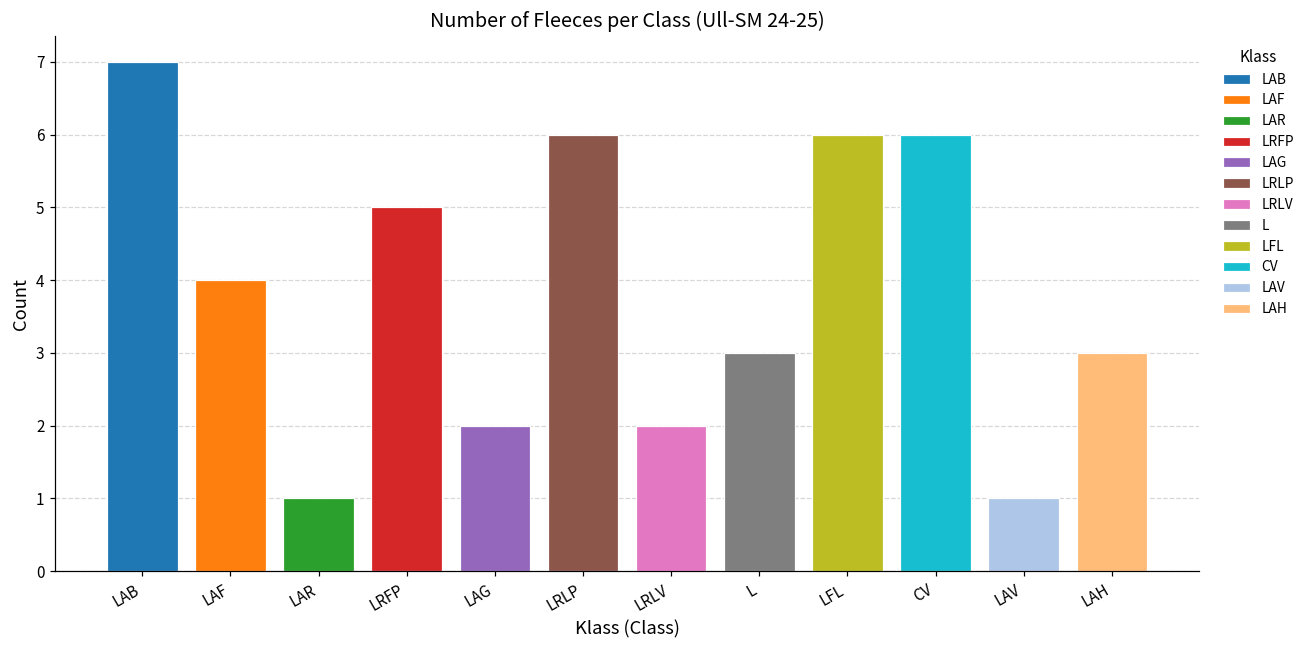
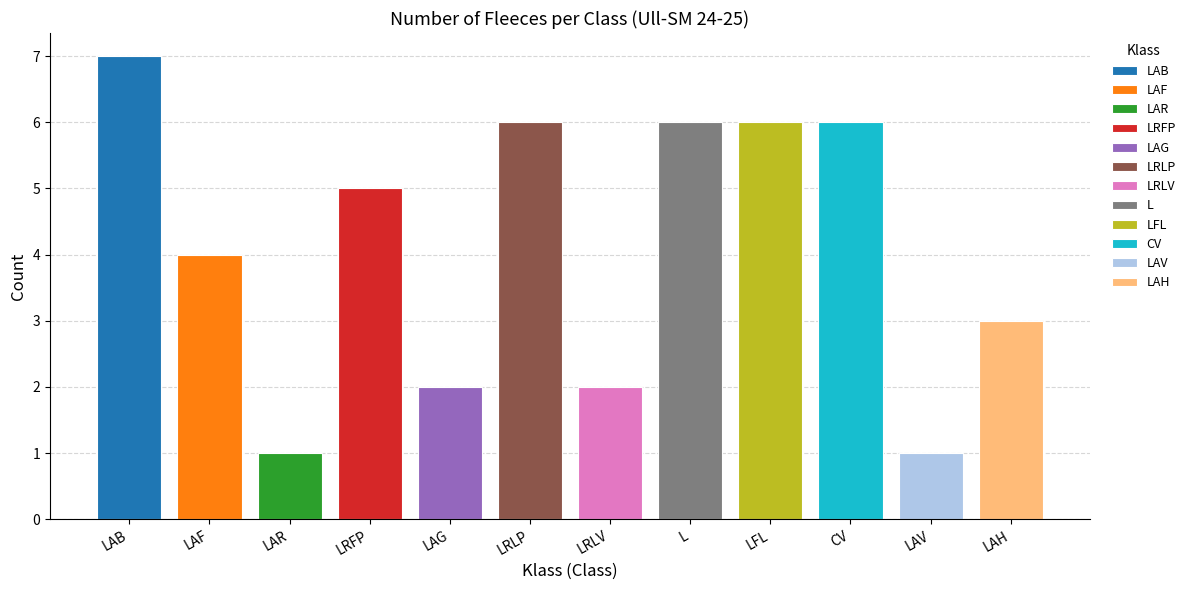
  {
    "LAB": 7,
    "LAF": 4,
    "LAR": 1,
    "LRFP": 5,
    "LAG": 2,
    "LRLP": 6,
    "LRLV": 2,
-   "L": 3,
+   "L": 6,
    "LFL": 6,
    "CV": 6,
    "LAV": 1,
    "LAH": 3
  }
